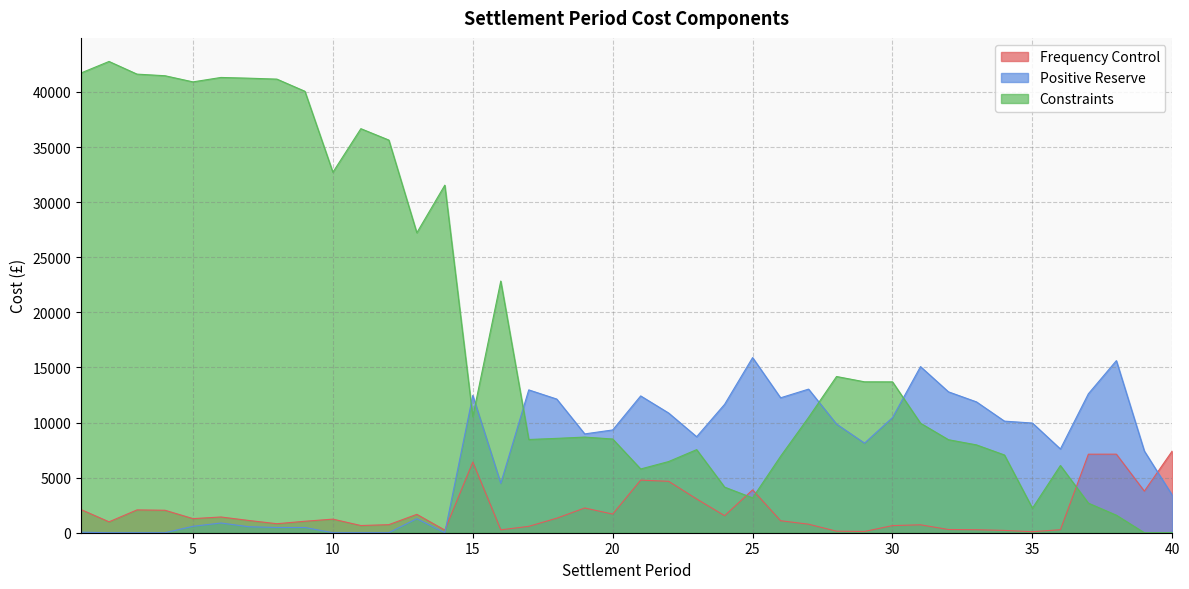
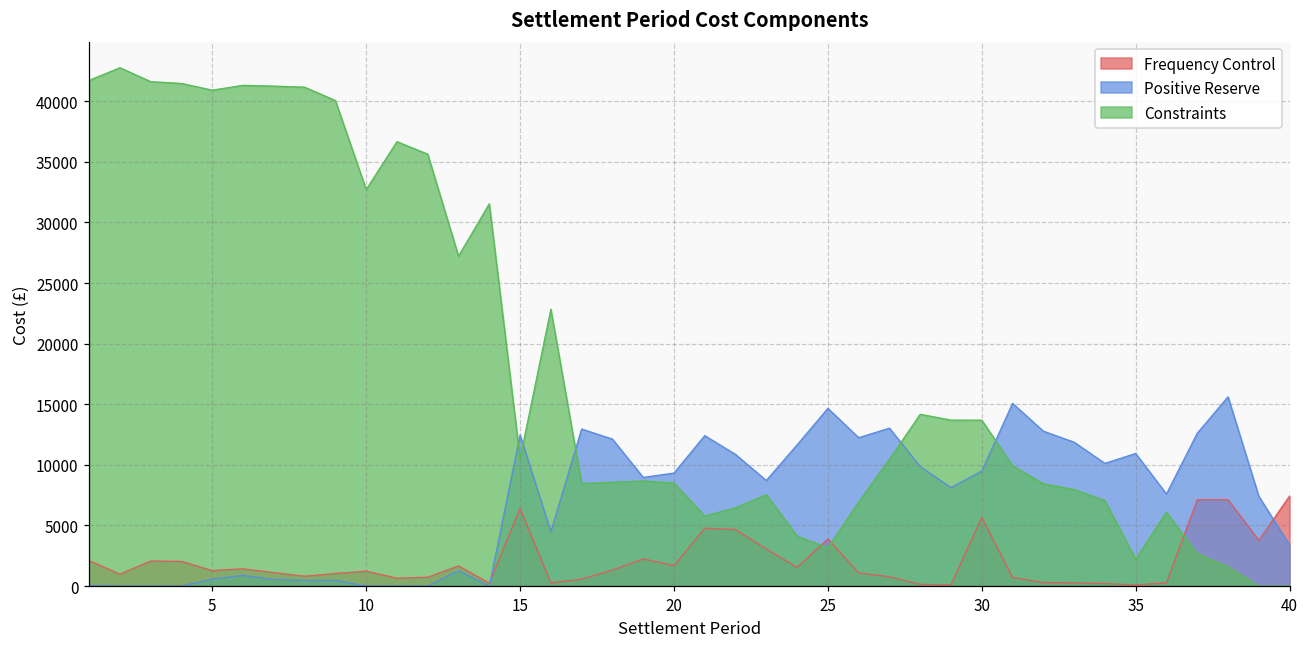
  {
    "Frequency Control": {
      "5": 1300,
      "10": 1200,
      "15": 6400,
      "20": 1700,
      "25": 3900,
-     "30": 600,
+     "30": 5700,
      "35": 100,
      "40": 7400
    },
    "Positive Reserve": {
      "5": 600,
      "10": 0,
      "15": 12500,
      "20": 9300,
-     "25": 15900,
-     "30": 10400,
-     "35": 10000,
+     "25": 14700,
+     "30": 9500,
+     "35": 10900,
      "40": 3400
    },
    "Constraints": {
      "5": 40900,
      "10": 32700,
      "15": 10500,
      "20": 8500,
      "25": 3200,
      "30": 13700,
      "35": 2200,
      "40": 0
    }
  }
